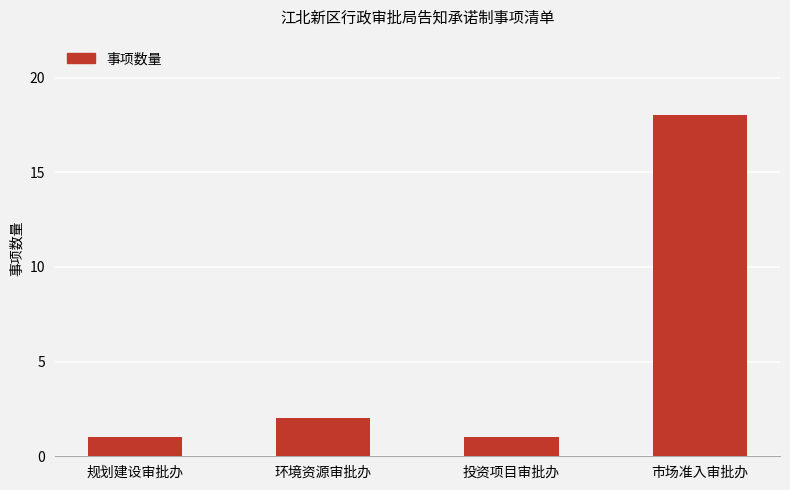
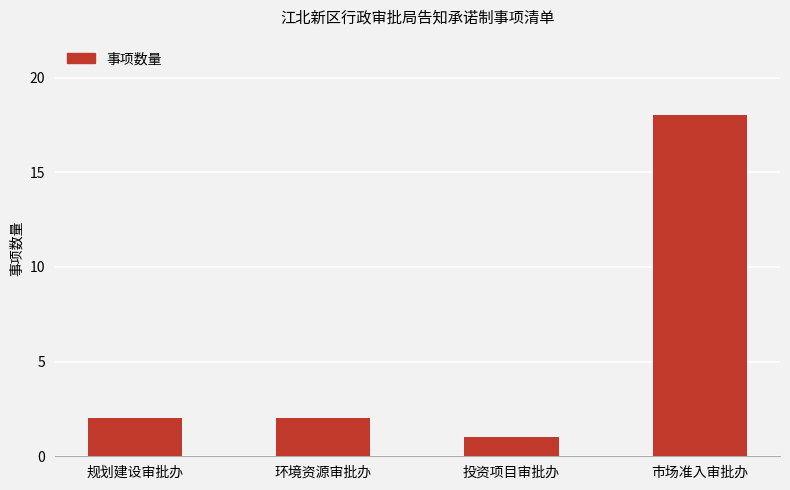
  {
-   "规划建设审批办": 1,
+   "规划建设审批办": 2,
    "环境资源审批办": 2,
    "投资项目审批办": 1,
    "市场准入审批办": 18
  }
